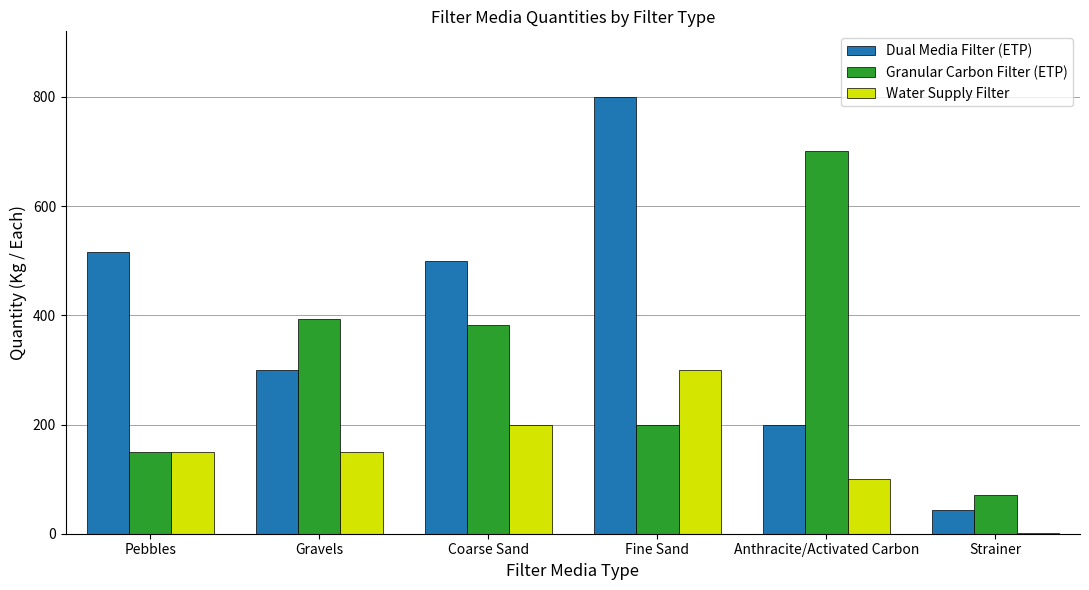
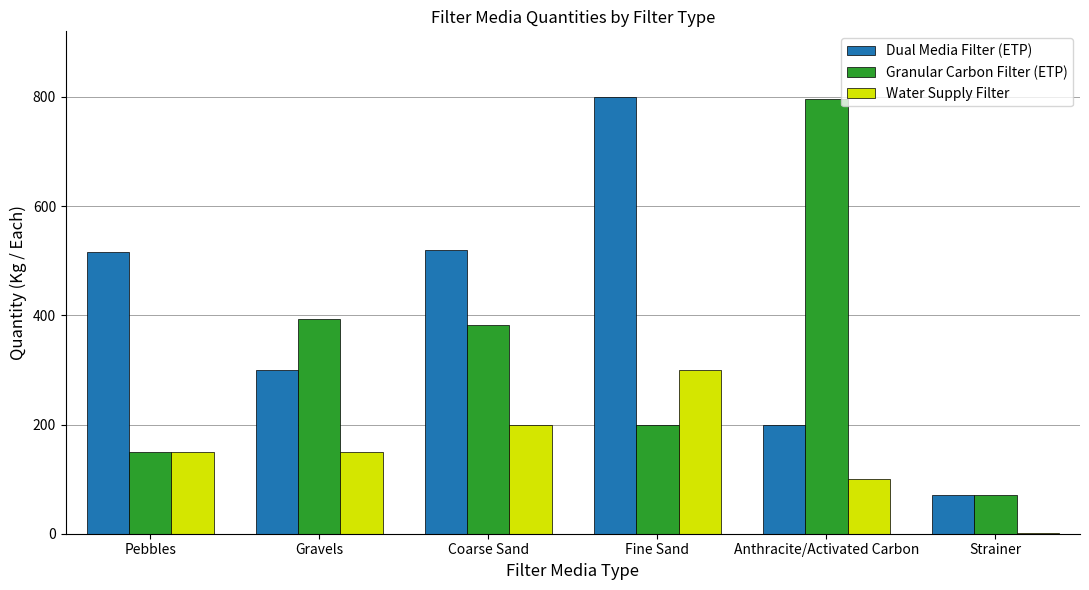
  {
    "Dual Media Filter (ETP)": {
      "Pebbles": 520,
      "Gravels": 300,
-     "Coarse Sand": 500,
+     "Coarse Sand": 520,
      "Fine Sand": 800,
      "Anthracite/Activated Carbon": 200,
-     "Strainer": 40
+     "Strainer": 70
    },
    "Granular Carbon Filter (ETP)": {
      "Pebbles": 150,
      "Gravels": 390,
      "Coarse Sand": 380,
      "Fine Sand": 200,
-     "Anthracite/Activated Carbon": 700,
+     "Anthracite/Activated Carbon": 800,
      "Strainer": 70
    },
    "Water Supply Filter": {
      "Pebbles": 150,
      "Gravels": 150,
      "Coarse Sand": 200,
      "Fine Sand": 300,
      "Anthracite/Activated Carbon": 100
    }
  }
